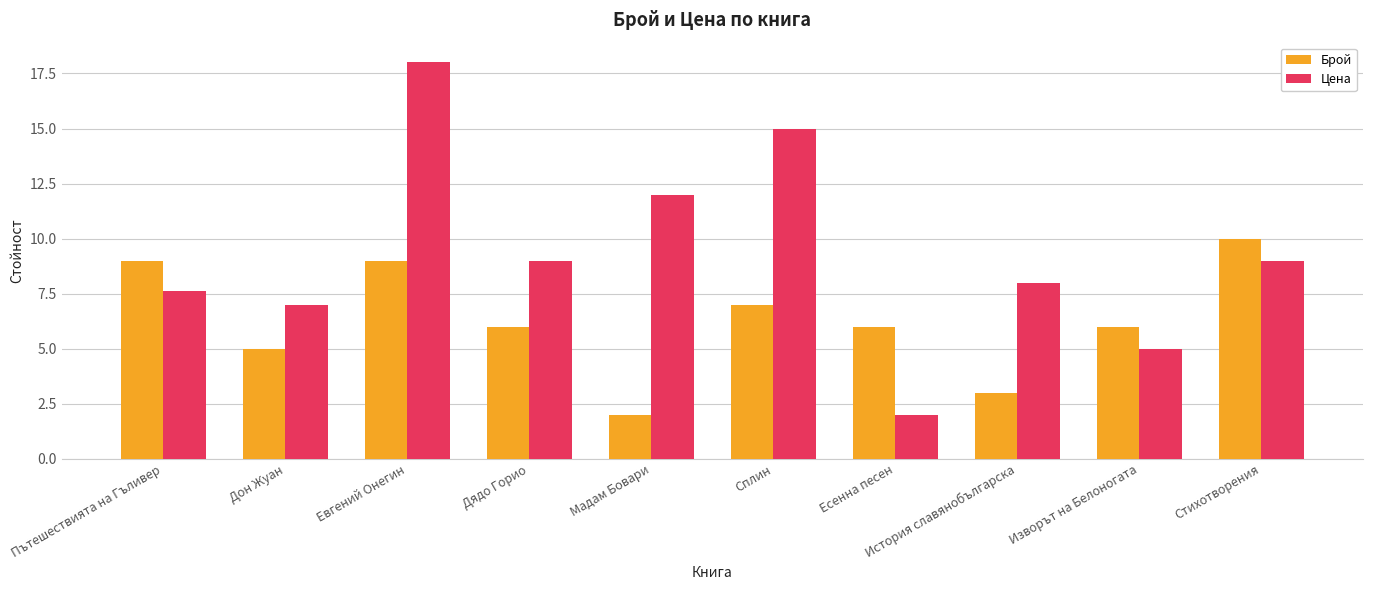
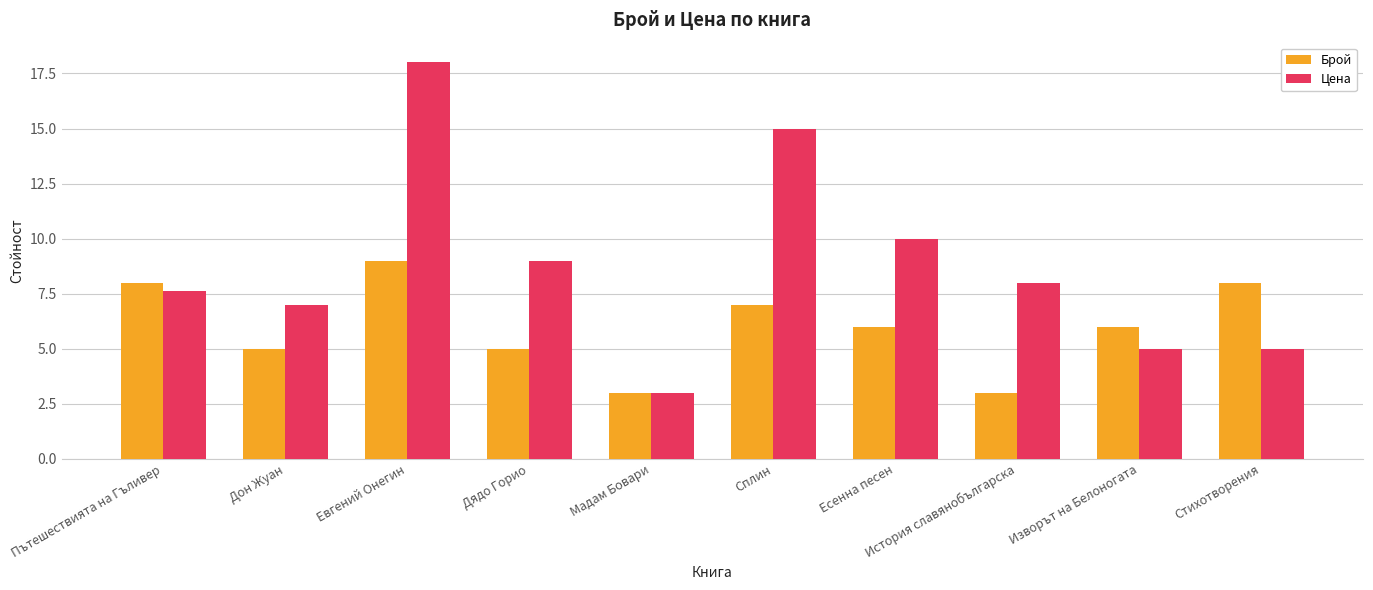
  {
    "Брой": {
-     "Пътешествията на Гъливер": 9,
+     "Пътешествията на Гъливер": 8,
      "Дон Жуан": 5,
      "Евгений Онегин": 9,
-     "Дядо Горио": 6,
-     "Мадам Бовари": 2,
+     "Дядо Горио": 5,
+     "Мадам Бовари": 3,
      "Сплин": 7,
      "Есенна песен": 6,
      "История славянобългарска": 3,
      "Изворът на Белоногата": 6,
-     "Стихотворения": 10
+     "Стихотворения": 8
    },
    "Цена": {
      "Пътешествията на Гъливер": 7.6,
      "Дон Жуан": 7,
      "Евгений Онегин": 18,
      "Дядо Горио": 9,
-     "Мадам Бовари": 12,
+     "Мадам Бовари": 3,
      "Сплин": 15,
-     "Есенна песен": 2,
+     "Есенна песен": 10,
      "История славянобългарска": 8,
      "Изворът на Белоногата": 5,
-     "Стихотворения": 9
+     "Стихотворения": 5
    }
  }
